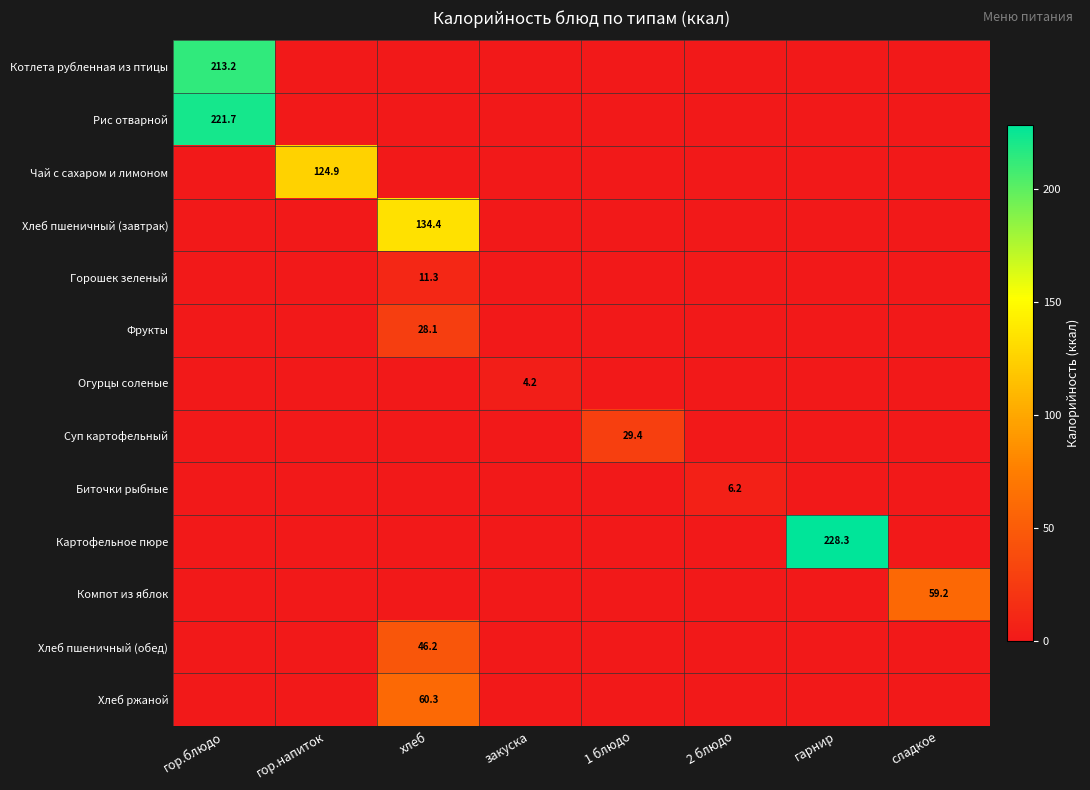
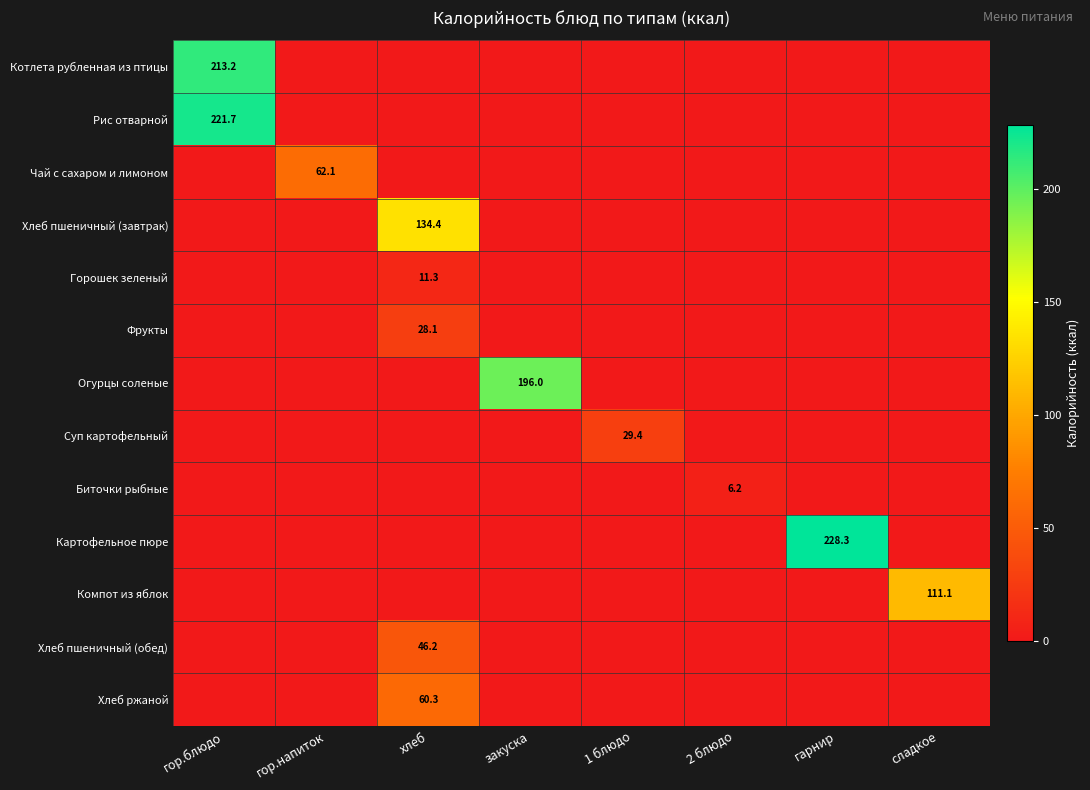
  {
    "Котлета рубленная из птицы": {
      "гор.блюдо": 213.2
    },
    "Рис отварной": {
      "гор.блюдо": 221.7
    },
    "Чай с сахаром и лимоном": {
-     "гор.напиток": 124.9
+     "гор.напиток": 62.1
    },
    "Хлеб пшеничный (завтрак)": {
      "хлеб": 134.4
    },
    "Горошек зеленый": {
      "хлеб": 11.3
    },
    "Фрукты": {
      "хлеб": 28.1
    },
    "Огурцы соленые": {
-     "закуска": 4.2
+     "закуска": 196.0
    },
    "Суп картофельный": {
      "1 блюдо": 29.4
    },
    "Биточки рыбные": {
      "2 блюдо": 6.2
    },
    "Картофельное пюре": {
      "гарнир": 228.3
    },
    "Компот из яблок": {
-     "сладкое": 59.2
+     "сладкое": 111.1
    },
    "Хлеб пшеничный (обед)": {
      "хлеб": 46.2
    },
    "Хлеб ржаной": {
      "хлеб": 60.3
    }
  }
